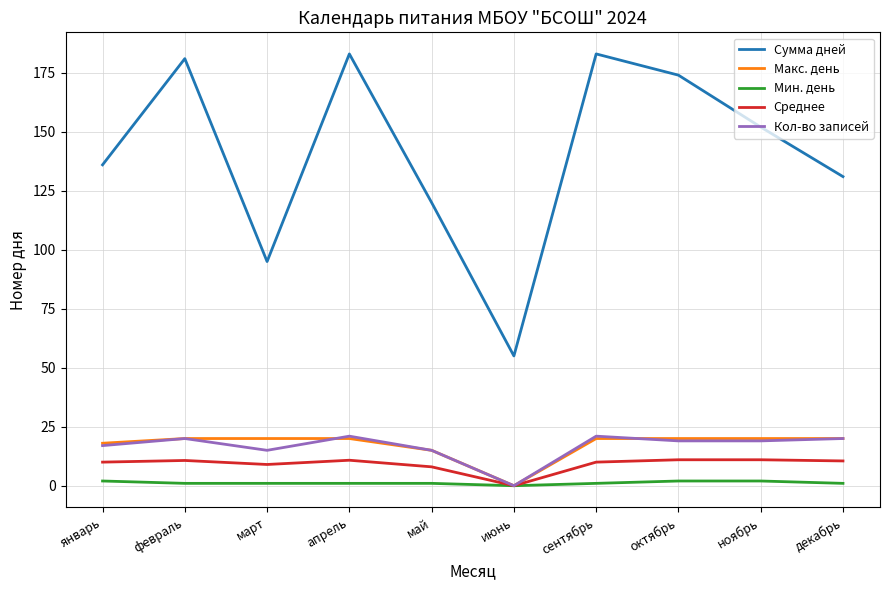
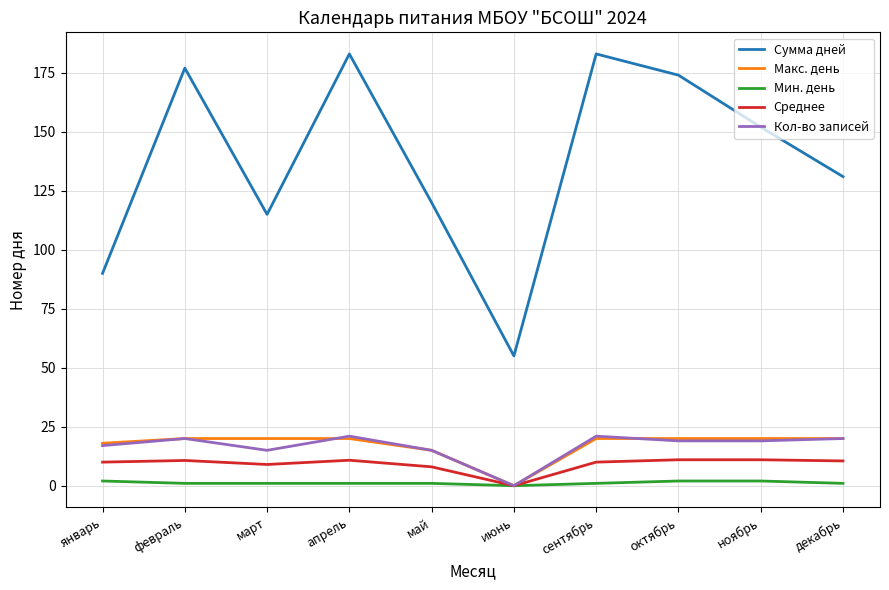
  {
    "Сумма дней": {
-     "январь": 136,
-     "февраль": 181,
-     "март": 95,
+     "январь": 90,
+     "февраль": 177,
+     "март": 115,
      "апрель": 183,
      "май": 120,
      "июнь": 55,
      "сентябрь": 183,
      "октябрь": 174,
      "декабрь": 131
    },
    "Макс. день": {
      "март": 20
    },
    "Мин. день": {
      "январь": 2,
      "февраль": 1,
      "март": 1,
      "апрель": 1,
      "май": 1,
      "сентябрь": 1,
      "октябрь": 2,
      "ноябрь": 2,
      "декабрь": 1
    },
    "Среднее": {
      "январь": 10,
      "февраль": 11,
      "март": 9,
      "апрель": 11,
      "май": 8,
      "сентябрь": 10,
      "октябрь": 11,
      "ноябрь": 11,
      "декабрь": 11
    },
    "Кол-во записей": {
      "март": 15
    }
  }
